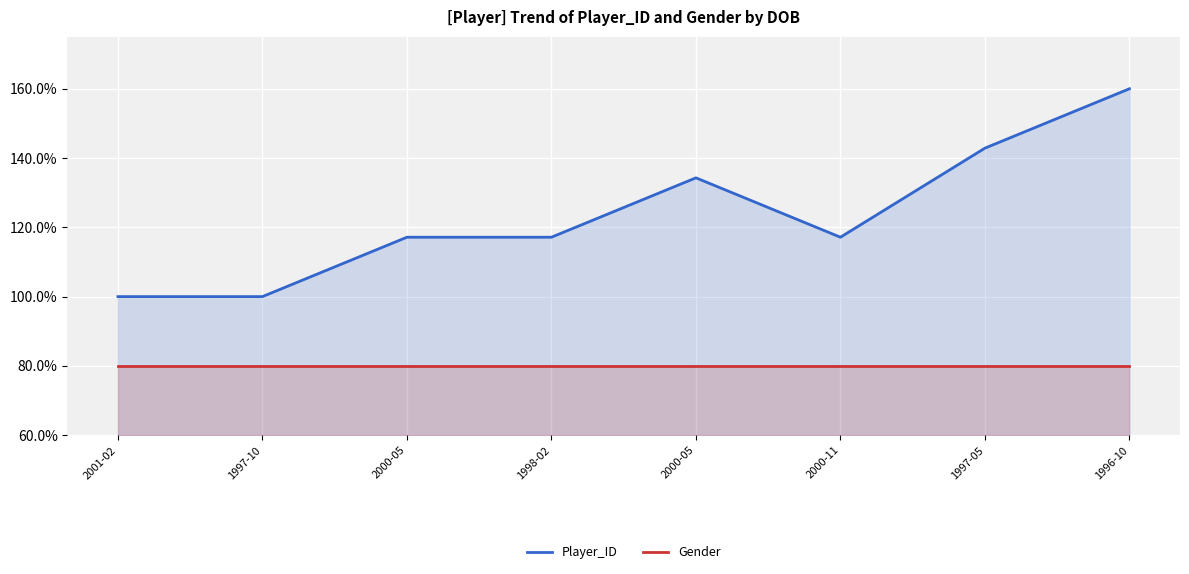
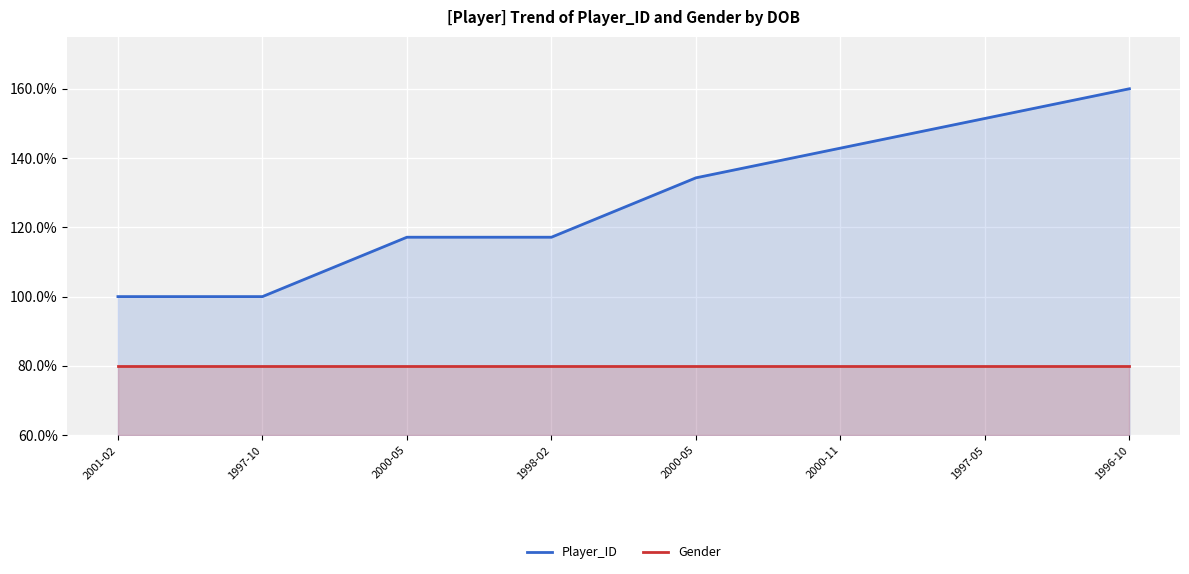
  {
    "Player_ID": {
      "2001-02": "100%",
      "1997-10": "100%",
      "1998-02": "117%",
-     "2000-11": "117%",
-     "1997-05": "143%",
+     "2000-11": "143%",
+     "1997-05": "151%",
      "1996-10": "160%"
    },
    "Gender": {
      "2001-02": "80%",
      "1997-10": "80%",
      "1998-02": "80%",
      "2000-11": "80%",
      "1997-05": "80%",
      "1996-10": "80%"
    }
  }
